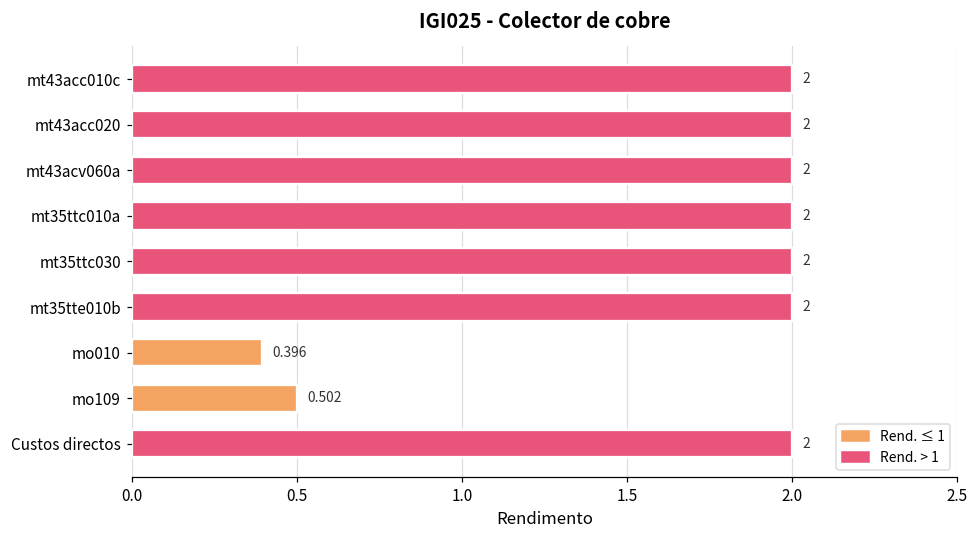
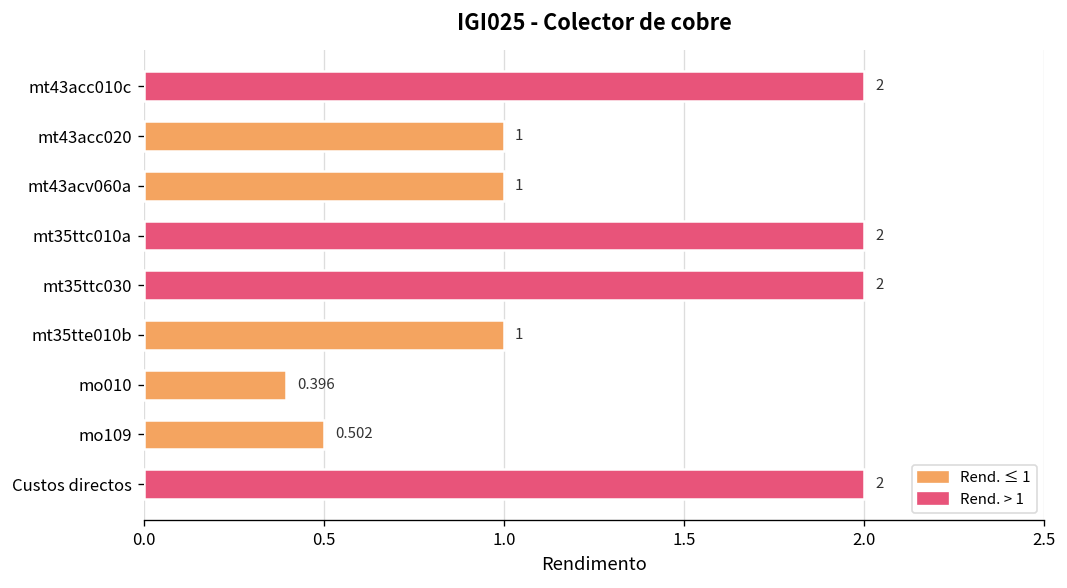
  {
    "mt43acc010c": 2,
-   "mt43acc020": 2,
-   "mt43acv060a": 2,
+   "mt43acc020": 1,
+   "mt43acv060a": 1,
    "mt35ttc010a": 2,
    "mt35ttc030": 2,
-   "mt35tte010b": 2,
+   "mt35tte010b": 1,
    "mo010": 0.396,
    "mo109": 0.502,
    "Custos directos": 2
  }
